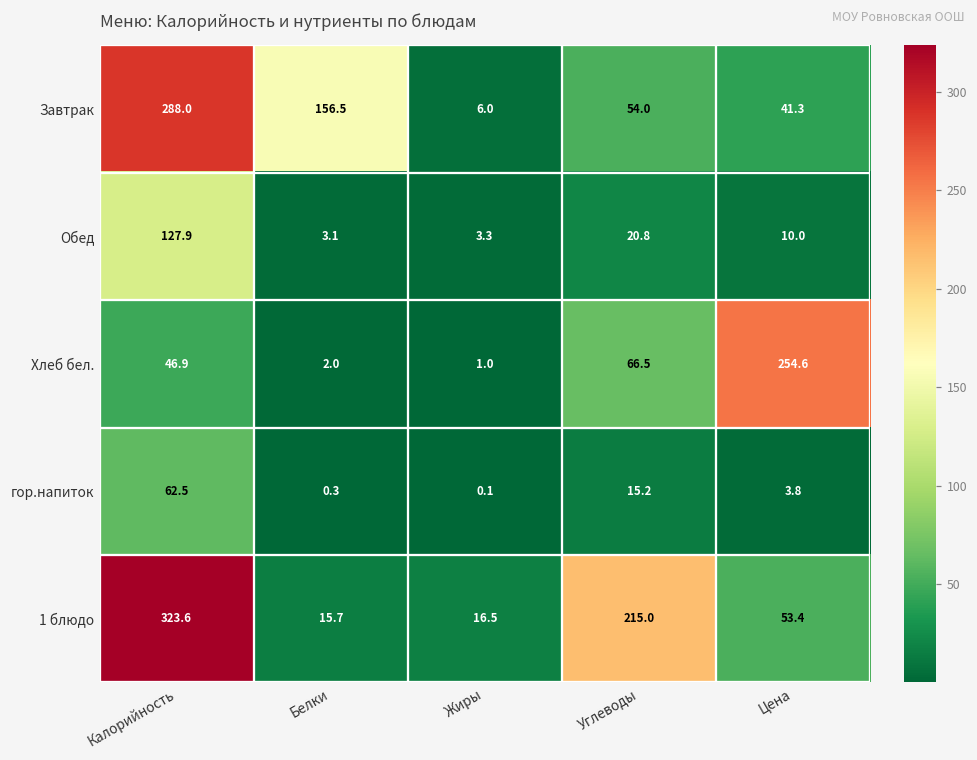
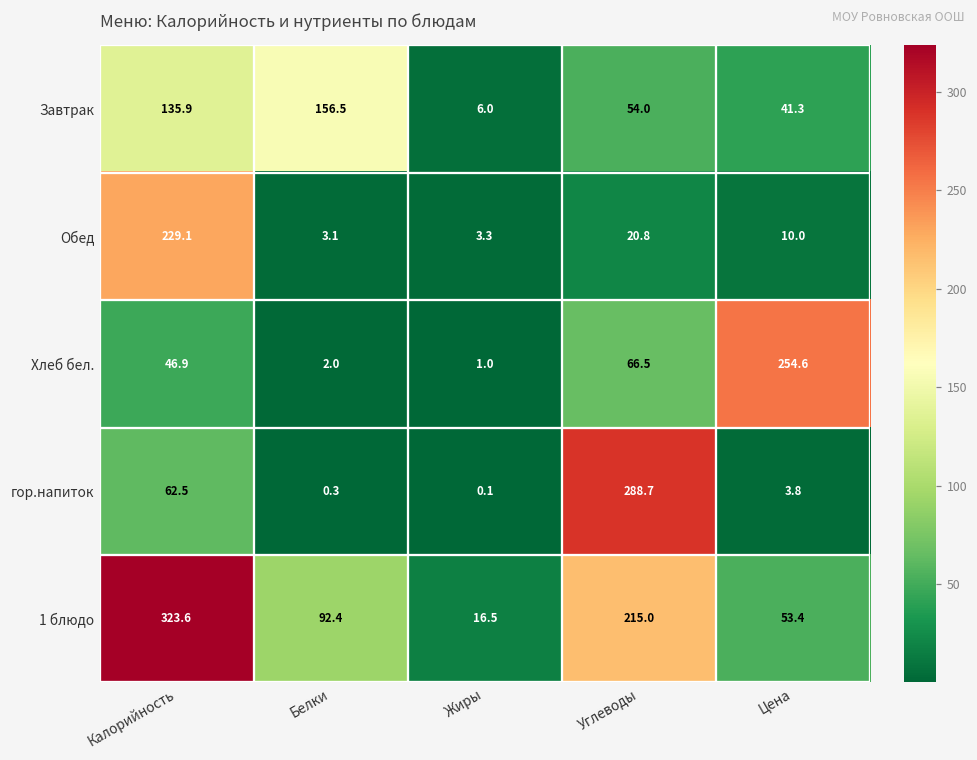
  {
    "Завтрак": {
-     "Калорийность": 288.0,
+     "Калорийность": 135.9,
      "Белки": 156.5,
      "Жиры": 6.0,
      "Углеводы": 54.0,
      "Цена": 41.3
    },
    "Обед": {
-     "Калорийность": 127.9,
+     "Калорийность": 229.1,
      "Белки": 3.1,
      "Жиры": 3.3,
      "Углеводы": 20.8,
      "Цена": 10.0
    },
    "Хлеб бел.": {
      "Калорийность": 46.9,
      "Белки": 2.0,
      "Жиры": 1.0,
      "Углеводы": 66.5,
      "Цена": 254.6
    },
    "гор.напиток": {
      "Калорийность": 62.5,
      "Белки": 0.3,
      "Жиры": 0.1,
-     "Углеводы": 15.2,
+     "Углеводы": 288.7,
      "Цена": 3.8
    },
    "1 блюдо": {
      "Калорийность": 323.6,
-     "Белки": 15.7,
+     "Белки": 92.4,
      "Жиры": 16.5,
      "Углеводы": 215.0,
      "Цена": 53.4
    }
  }
